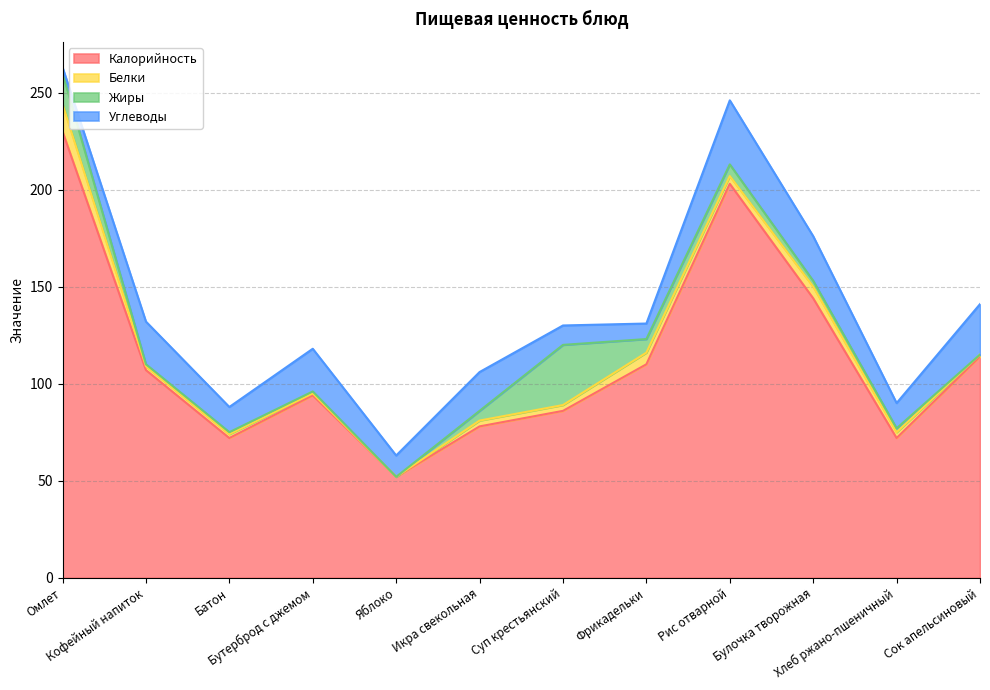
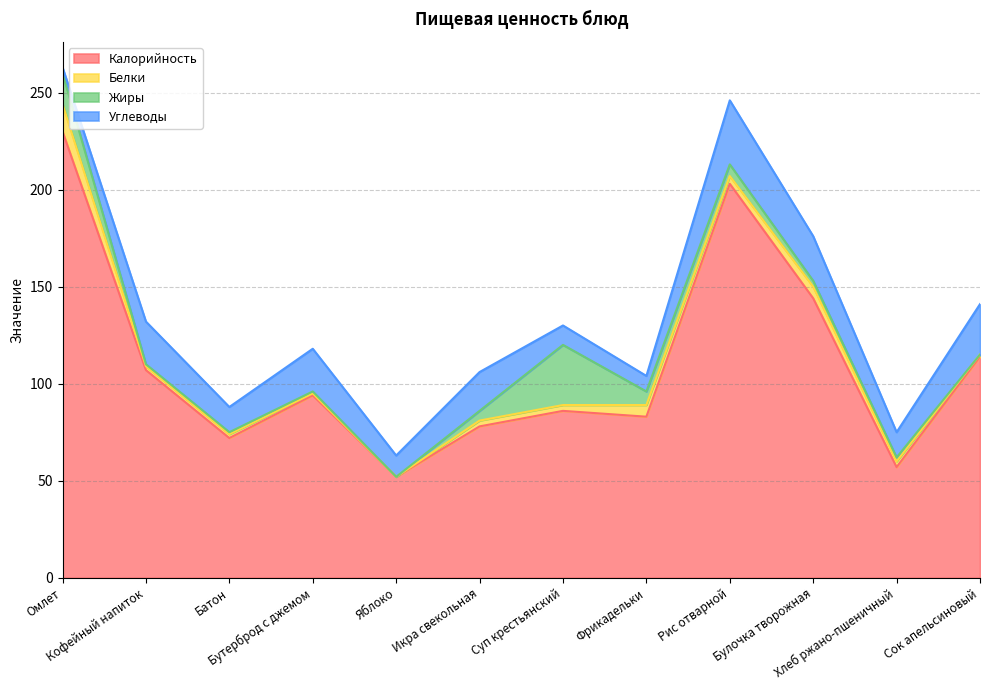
  {
    "Калорийность": {
      "Омлет": 230,
      "Кофейный напиток": 107,
      "Батон": 72,
      "Икра свекольная": 78,
      "Суп крестьянский": 86,
-     "Фрикадельки": 110,
+     "Фрикадельки": 83,
      "Рис отварной": 203,
      "Булочка творожная": 144,
-     "Хлеб ржано-пшеничный": 72
+     "Хлеб ржано-пшеничный": 57
    },
    "Белки": {
      "Омлет": 14,
      "Икра свекольная": 3,
      "Суп крестьянский": 3,
      "Фрикадельки": 6,
      "Рис отварной": 4,
      "Булочка творожная": 6,
      "Хлеб ржано-пшеничный": 3
    },
    "Жиры": {
      "Омлет": 16,
      "Икра свекольная": 5,
      "Суп крестьянский": 31,
      "Фрикадельки": 7,
      "Рис отварной": 6,
      "Булочка творожная": 3,
      "Хлеб ржано-пшеничный": 2
    },
    "Углеводы": {
      "Омлет": 3,
      "Кофейный напиток": 22,
      "Батон": 13,
      "Бутерброд с джемом": 22,
      "Яблоко": 11,
      "Икра свекольная": 20,
      "Суп крестьянский": 10,
      "Фрикадельки": 8,
      "Рис отварной": 33,
      "Булочка творожная": 23,
      "Хлеб ржано-пшеничный": 13,
      "Сок апельсиновый": 26
    }
  }
